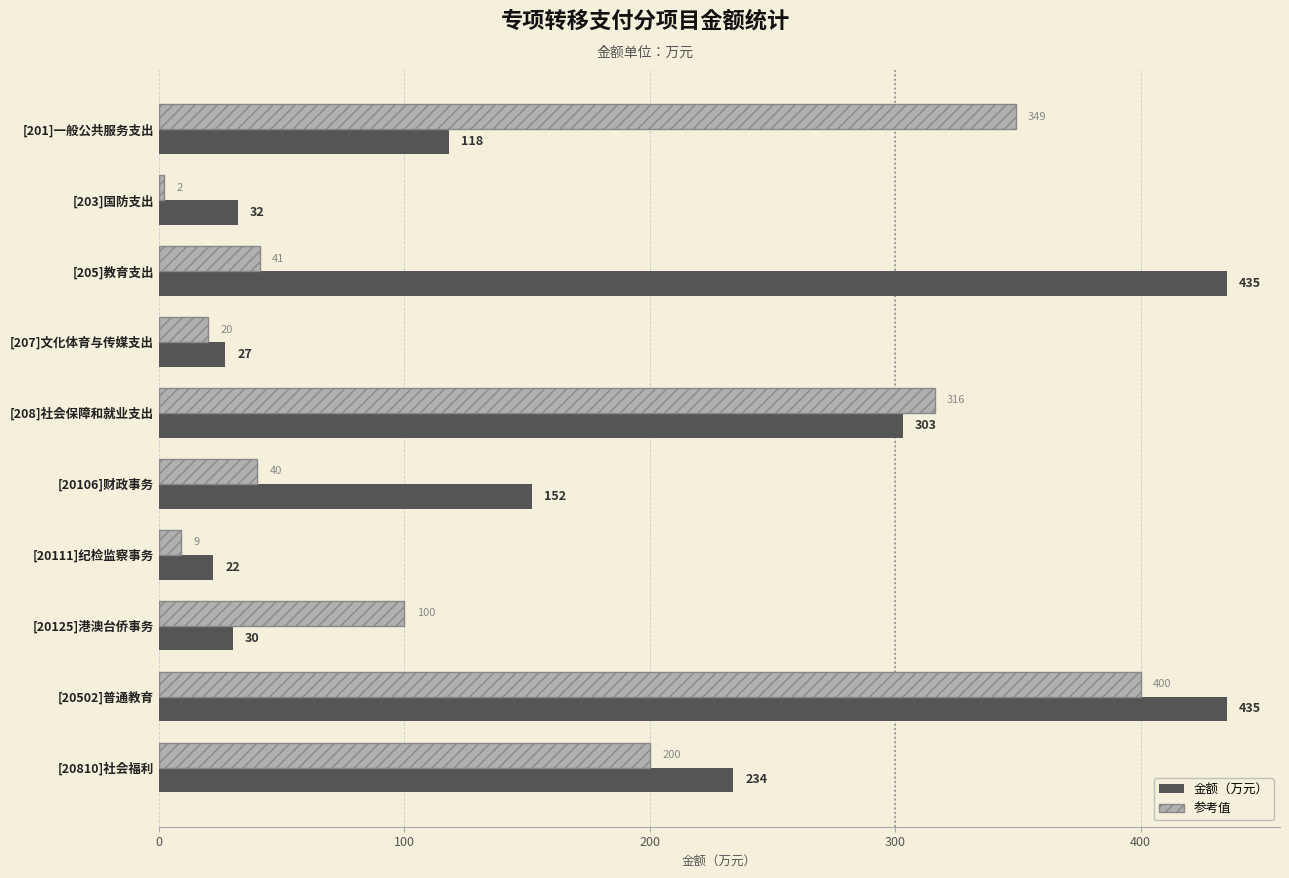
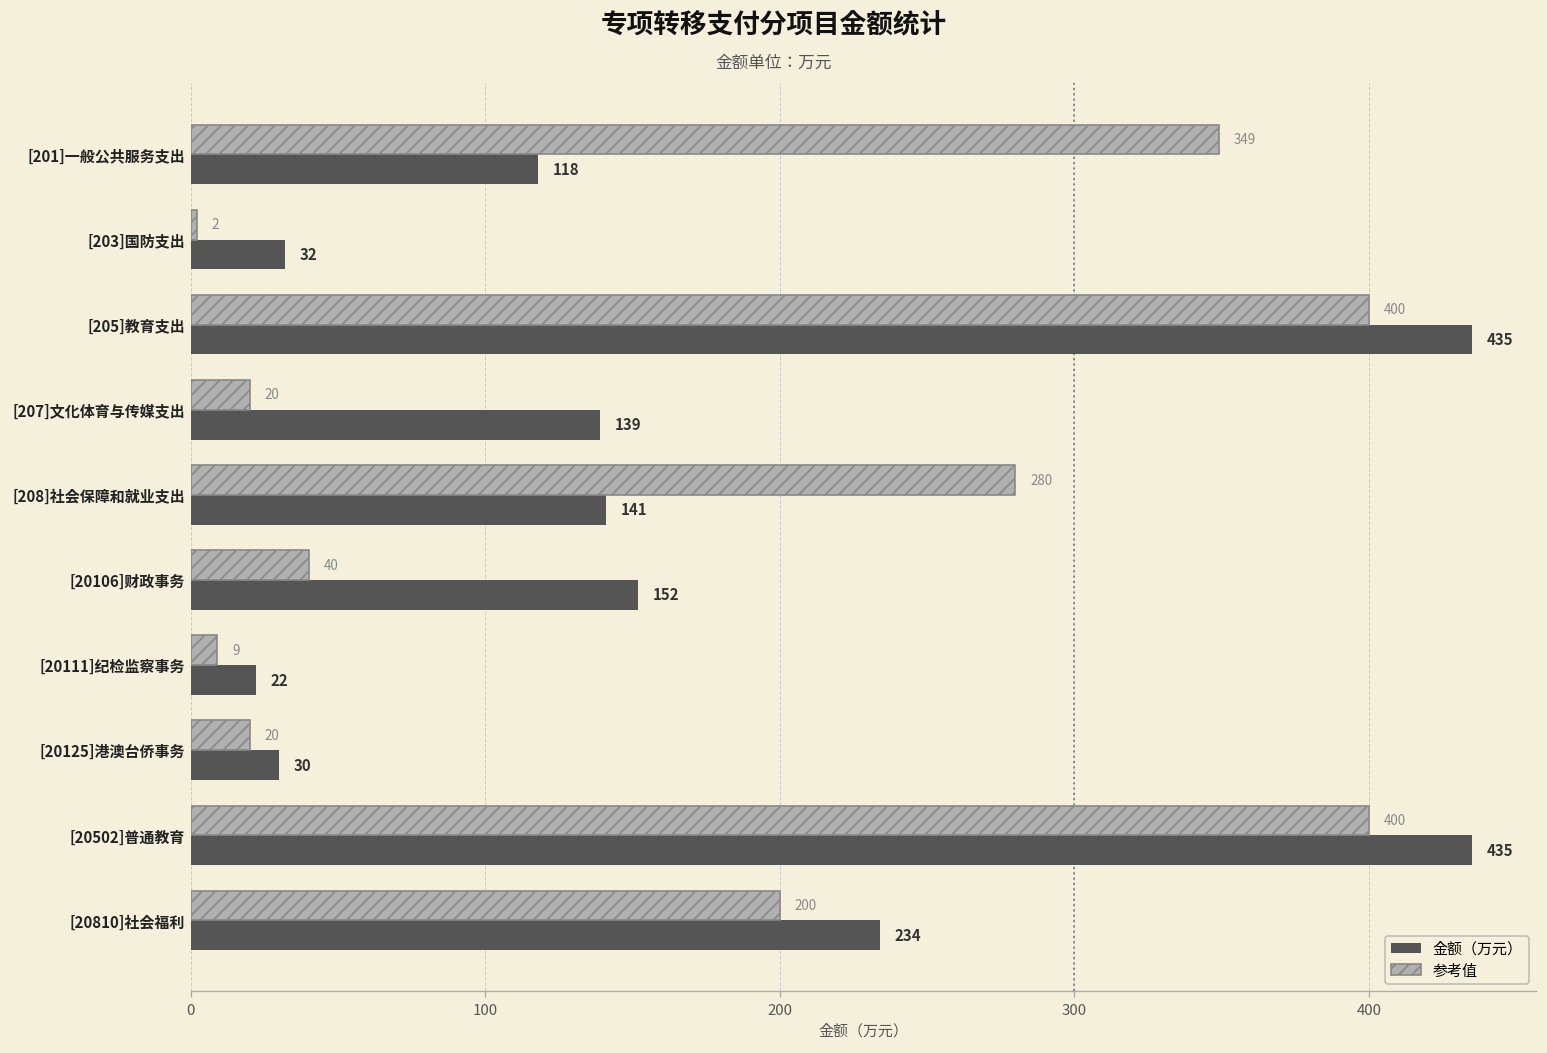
  {
    "金额（万元）": {
      "[201]一般公共服务支出": 118,
      "[203]国防支出": 32,
      "[205]教育支出": 435,
-     "[207]文化体育与传媒支出": 27,
-     "[208]社会保障和就业支出": 303,
+     "[207]文化体育与传媒支出": 139,
+     "[208]社会保障和就业支出": 141,
      "[20106]财政事务": 152,
      "[20111]纪检监察事务": 22,
      "[20125]港澳台侨事务": 30,
      "[20502]普通教育": 435,
      "[20810]社会福利": 234
    },
    "参考值": {
      "[201]一般公共服务支出": 349,
      "[203]国防支出": 2,
-     "[205]教育支出": 41,
+     "[205]教育支出": 400,
      "[207]文化体育与传媒支出": 20,
-     "[208]社会保障和就业支出": 316,
+     "[208]社会保障和就业支出": 280,
      "[20106]财政事务": 40,
      "[20111]纪检监察事务": 9,
-     "[20125]港澳台侨事务": 100,
+     "[20125]港澳台侨事务": 20,
      "[20502]普通教育": 400,
      "[20810]社会福利": 200
    }
  }
